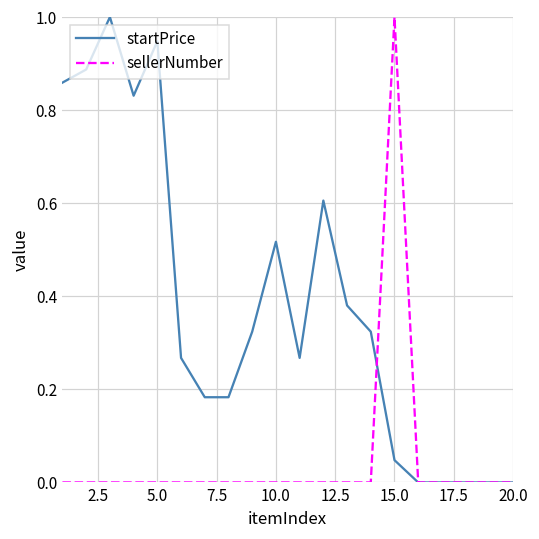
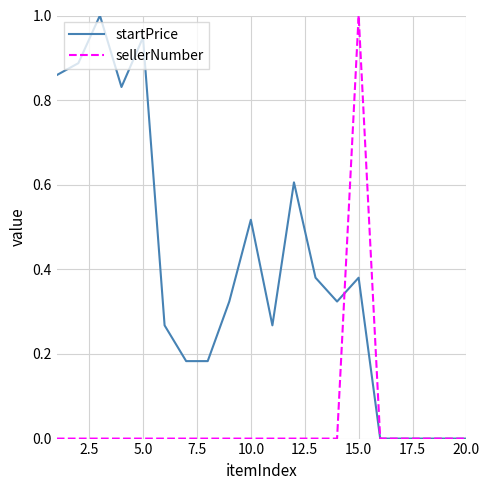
  {
    "startPrice": {
      "10.0": 0.52,
-     "15.0": 0.05
+     "15.0": 0.38
    },
    "sellerNumber": {
      "5.0": 0.00,
      "10.0": 0.00,
      "15.0": 1.00
    }
  }
